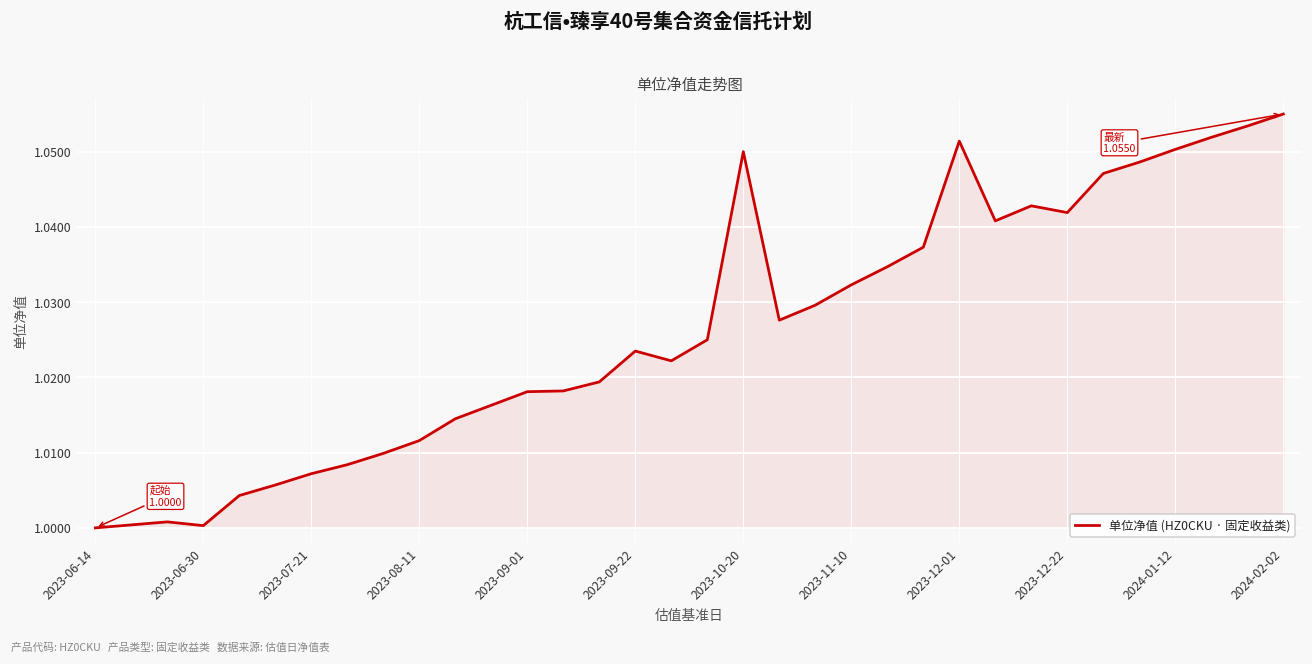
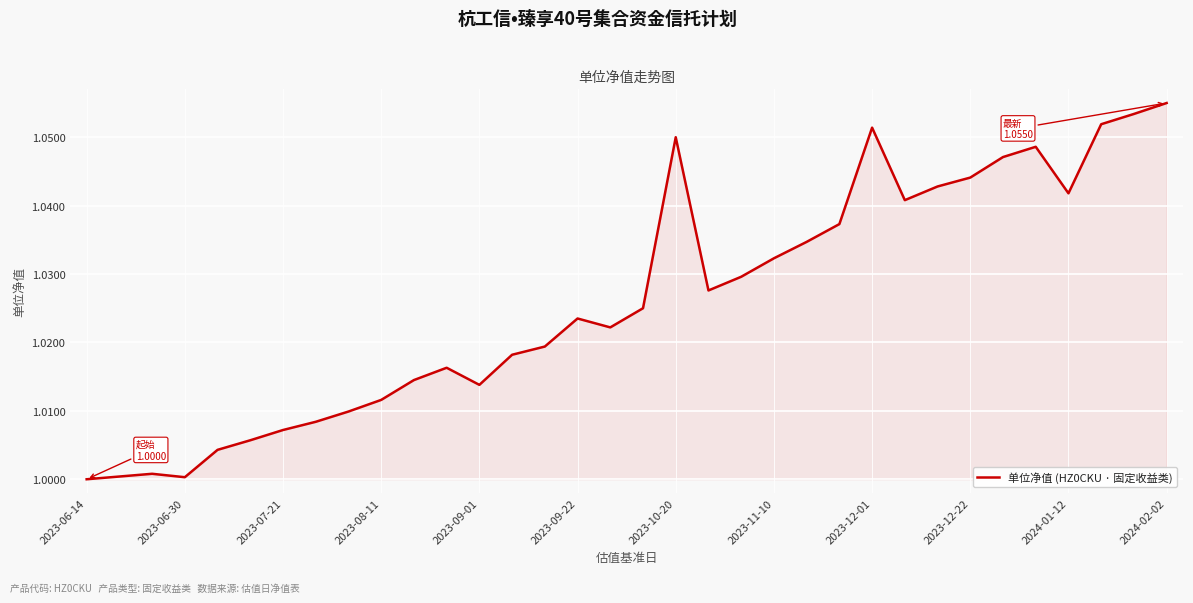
  {
    "2023-06-14": 1.000,
    "2023-06-30": 1.000,
    "2023-07-21": 1.007,
    "2023-08-11": 1.012,
-   "2023-09-01": 1.018,
+   "2023-09-01": 1.014,
    "2023-09-22": 1.024,
    "2023-10-20": 1.050,
    "2023-11-10": 1.032,
    "2023-12-01": 1.051,
-   "2023-12-22": 1.042,
-   "2024-01-12": 1.050,
+   "2023-12-22": 1.044,
+   "2024-01-12": 1.042,
    "2024-02-02": 1.055
  }
